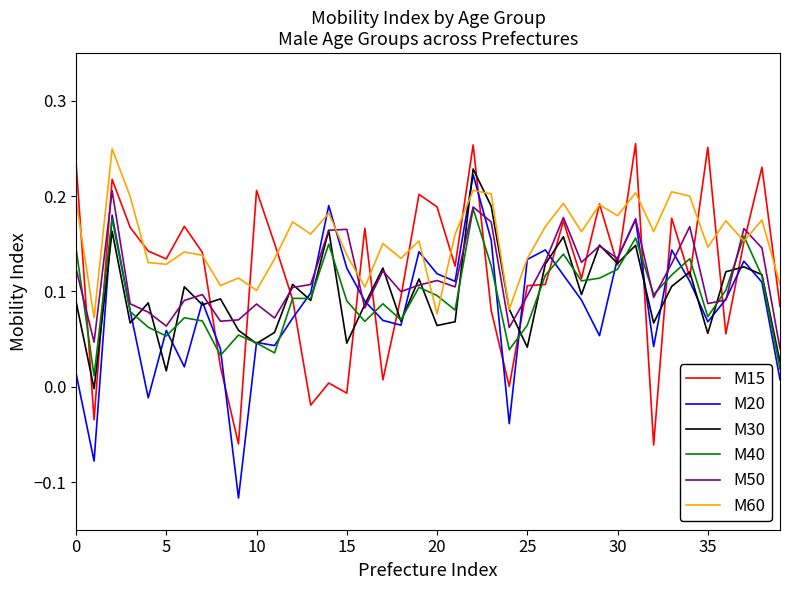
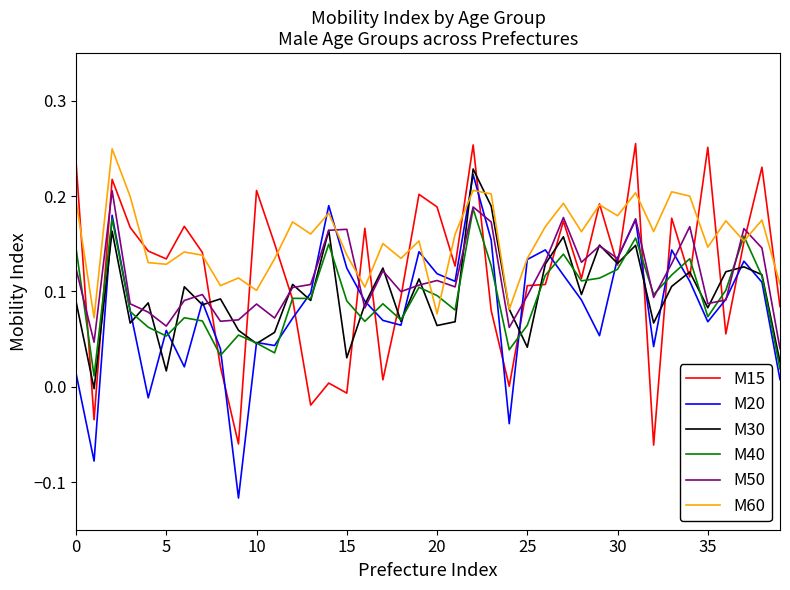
  {
    "M15": {
      "0": 0.24,
      "5": 0.13,
      "10": 0.21,
      "15": -0.01,
      "20": 0.19,
      "25": 0.11,
      "35": 0.25
    },
    "M20": {
      "0": 0.01,
      "5": 0.06,
      "15": 0.12,
      "20": 0.12,
      "35": 0.07
    },
    "M30": {
      "0": 0.09,
      "5": 0.02,
-     "15": 0.05,
+     "15": 0.03,
      "20": 0.06,
      "25": 0.04,
-     "35": 0.06
+     "35": 0.08
    },
    "M40": {
      "0": 0.15,
      "5": 0.05,
      "15": 0.09,
      "20": 0.10,
      "25": 0.06,
      "30": 0.12,
      "35": 0.07
    },
    "M50": {
      "0": 0.12,
      "5": 0.06,
      "10": 0.09,
      "15": 0.17,
      "20": 0.11,
      "25": 0.10,
      "35": 0.09
    },
    "M60": {
      "0": 0.20,
      "5": 0.13,
      "10": 0.10,
      "15": 0.14,
      "20": 0.08,
      "30": 0.18,
      "35": 0.15
    }
  }
